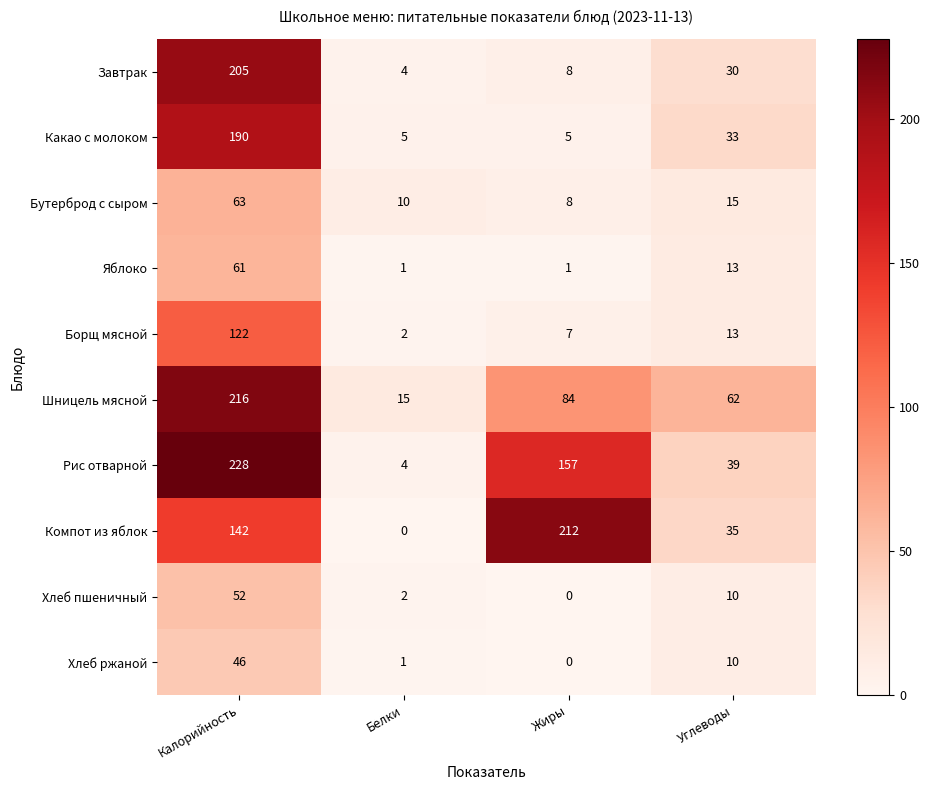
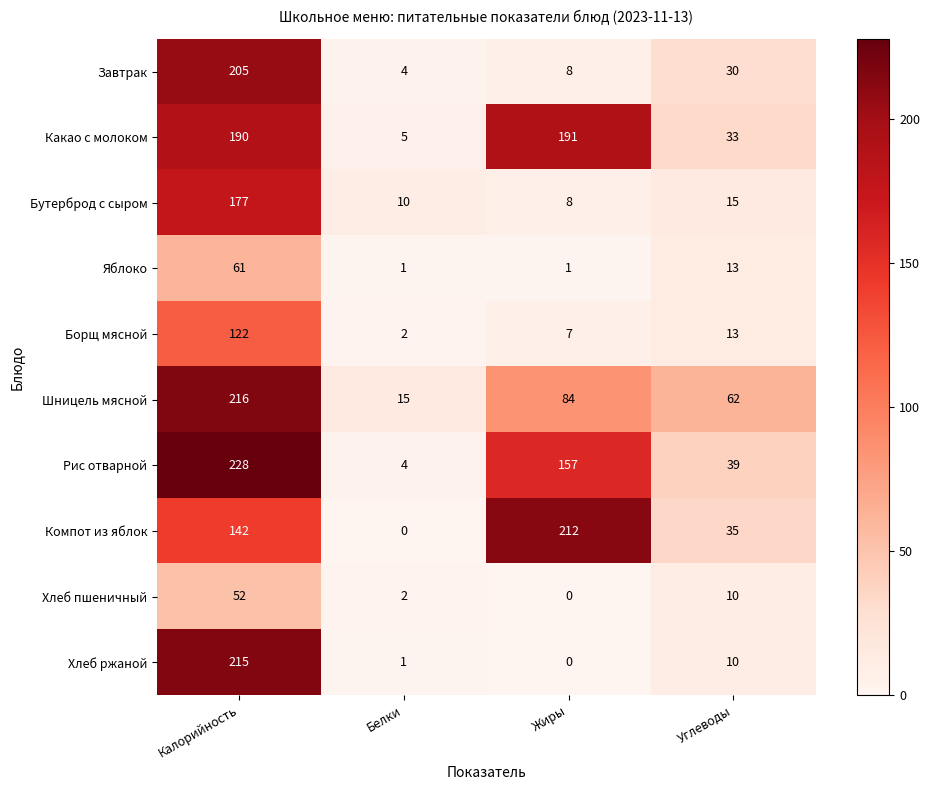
  {
    "Завтрак": {
      "Калорийность": 205,
      "Белки": 4,
      "Жиры": 8,
      "Углеводы": 30
    },
    "Какао с молоком": {
      "Калорийность": 190,
      "Белки": 5,
-     "Жиры": 5,
+     "Жиры": 191,
      "Углеводы": 33
    },
    "Бутерброд с сыром": {
-     "Калорийность": 63,
+     "Калорийность": 177,
      "Белки": 10,
      "Жиры": 8,
      "Углеводы": 15
    },
    "Яблоко": {
      "Калорийность": 61,
      "Белки": 1,
      "Жиры": 1,
      "Углеводы": 13
    },
    "Борщ мясной": {
      "Калорийность": 122,
      "Белки": 2,
      "Жиры": 7,
      "Углеводы": 13
    },
    "Шницель мясной": {
      "Калорийность": 216,
      "Белки": 15,
      "Жиры": 84,
      "Углеводы": 62
    },
    "Рис отварной": {
      "Калорийность": 228,
      "Белки": 4,
      "Жиры": 157,
      "Углеводы": 39
    },
    "Компот из яблок": {
      "Калорийность": 142,
      "Белки": 0,
      "Жиры": 212,
      "Углеводы": 35
    },
    "Хлеб пшеничный": {
      "Калорийность": 52,
      "Белки": 2,
      "Жиры": 0,
      "Углеводы": 10
    },
    "Хлеб ржаной": {
-     "Калорийность": 46,
+     "Калорийность": 215,
      "Белки": 1,
      "Жиры": 0,
      "Углеводы": 10
    }
  }
